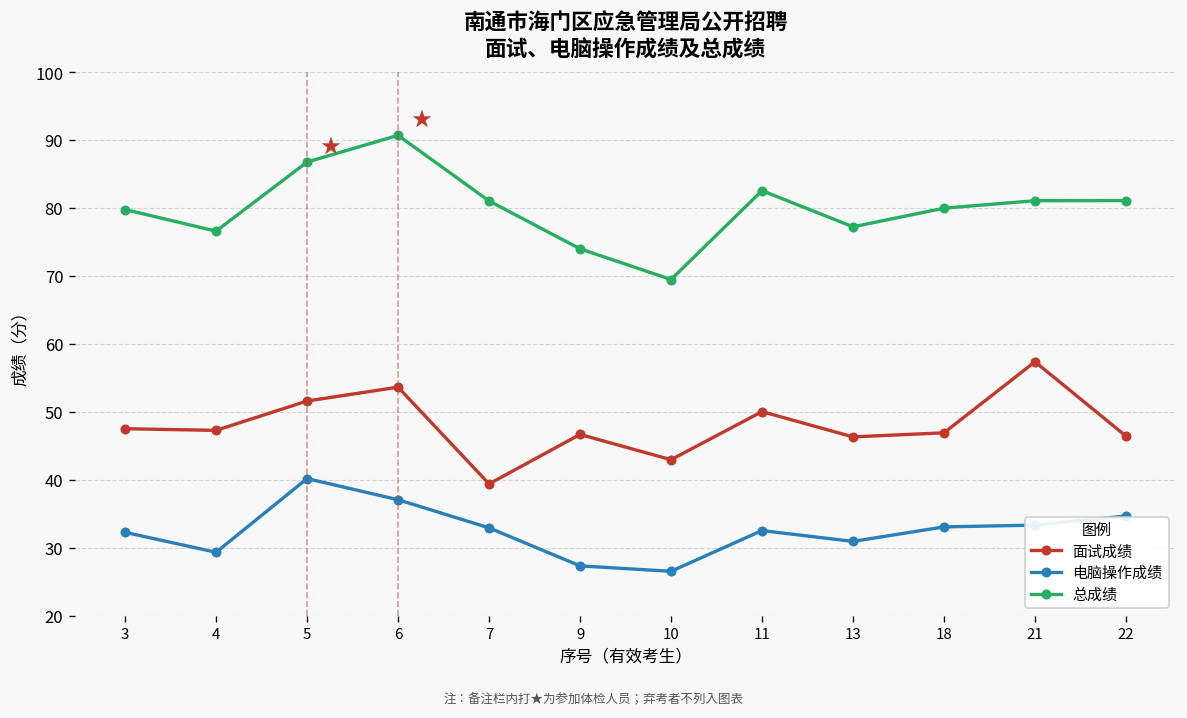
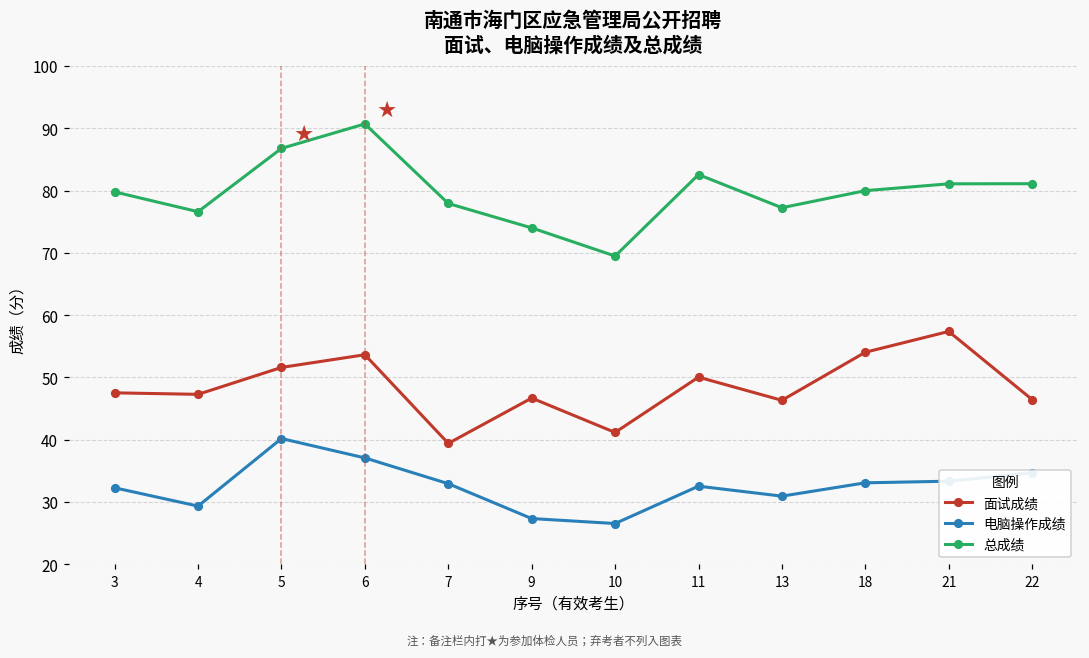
  {
    "面试成绩": {
      "3": 48,
      "4": 47,
      "5": 52,
      "6": 54,
      "7": 39,
      "9": 47,
-     "10": 43,
+     "10": 41,
      "11": 50,
      "13": 46,
-     "18": 47,
+     "18": 54,
      "21": 57,
      "22": 46
    },
    "电脑操作成绩": {
      "3": 32,
      "4": 29,
      "5": 40,
      "6": 37,
      "7": 33,
      "9": 27,
      "10": 27,
      "11": 33,
      "13": 31,
      "18": 33
    },
    "总成绩": {
      "3": 80,
      "4": 77,
      "5": 87,
      "6": 91,
-     "7": 81,
+     "7": 78,
      "9": 74,
      "10": 69,
      "11": 83,
      "13": 77,
      "18": 80,
      "21": 81,
      "22": 81
    }
  }
